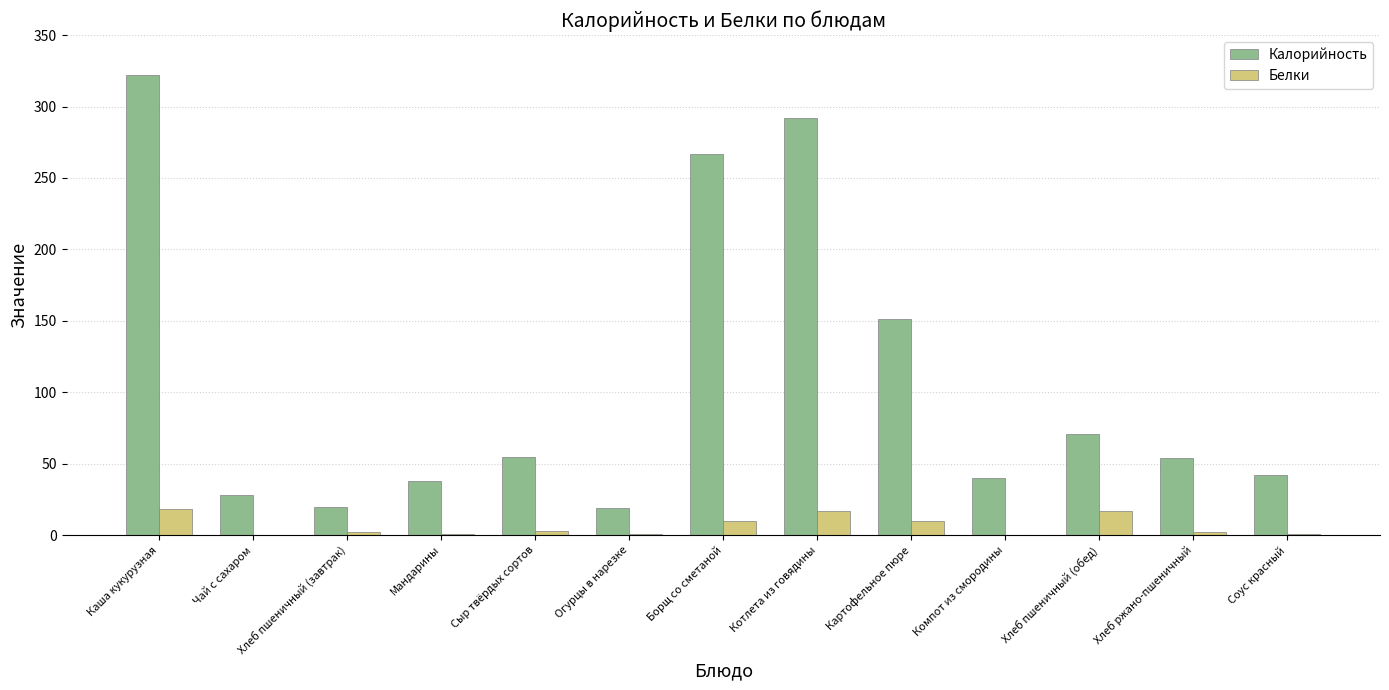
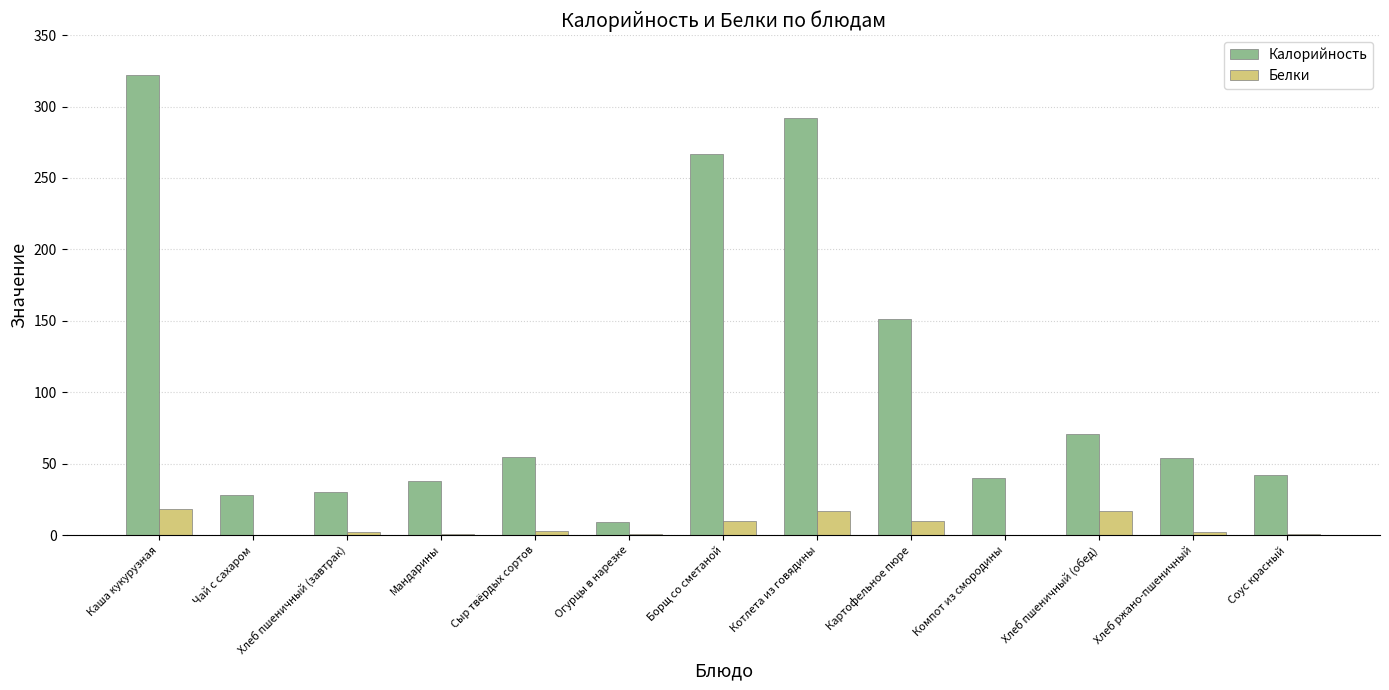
  {
    "Калорийность": {
      "Каша кукурузная": 322,
      "Чай с сахаром": 28,
-     "Хлеб пшеничный (завтрак)": 20,
+     "Хлеб пшеничный (завтрак)": 30,
      "Мандарины": 38,
      "Сыр твёрдых сортов": 55,
-     "Огурцы в нарезке": 19,
+     "Огурцы в нарезке": 9,
      "Борщ со сметаной": 267,
      "Котлета из говядины": 292,
      "Картофельное пюре": 151,
      "Компот из смородины": 40,
      "Хлеб пшеничный (обед)": 71,
      "Хлеб ржано-пшеничный": 54,
      "Соус красный": 42
    },
    "Белки": {
      "Каша кукурузная": 18,
      "Чай с сахаром": 0,
      "Хлеб пшеничный (завтрак)": 2,
      "Сыр твёрдых сортов": 3,
      "Борщ со сметаной": 10,
      "Котлета из говядины": 17,
      "Картофельное пюре": 10,
      "Компот из смородины": 0,
      "Хлеб пшеничный (обед)": 17,
      "Хлеб ржано-пшеничный": 2
    }
  }
